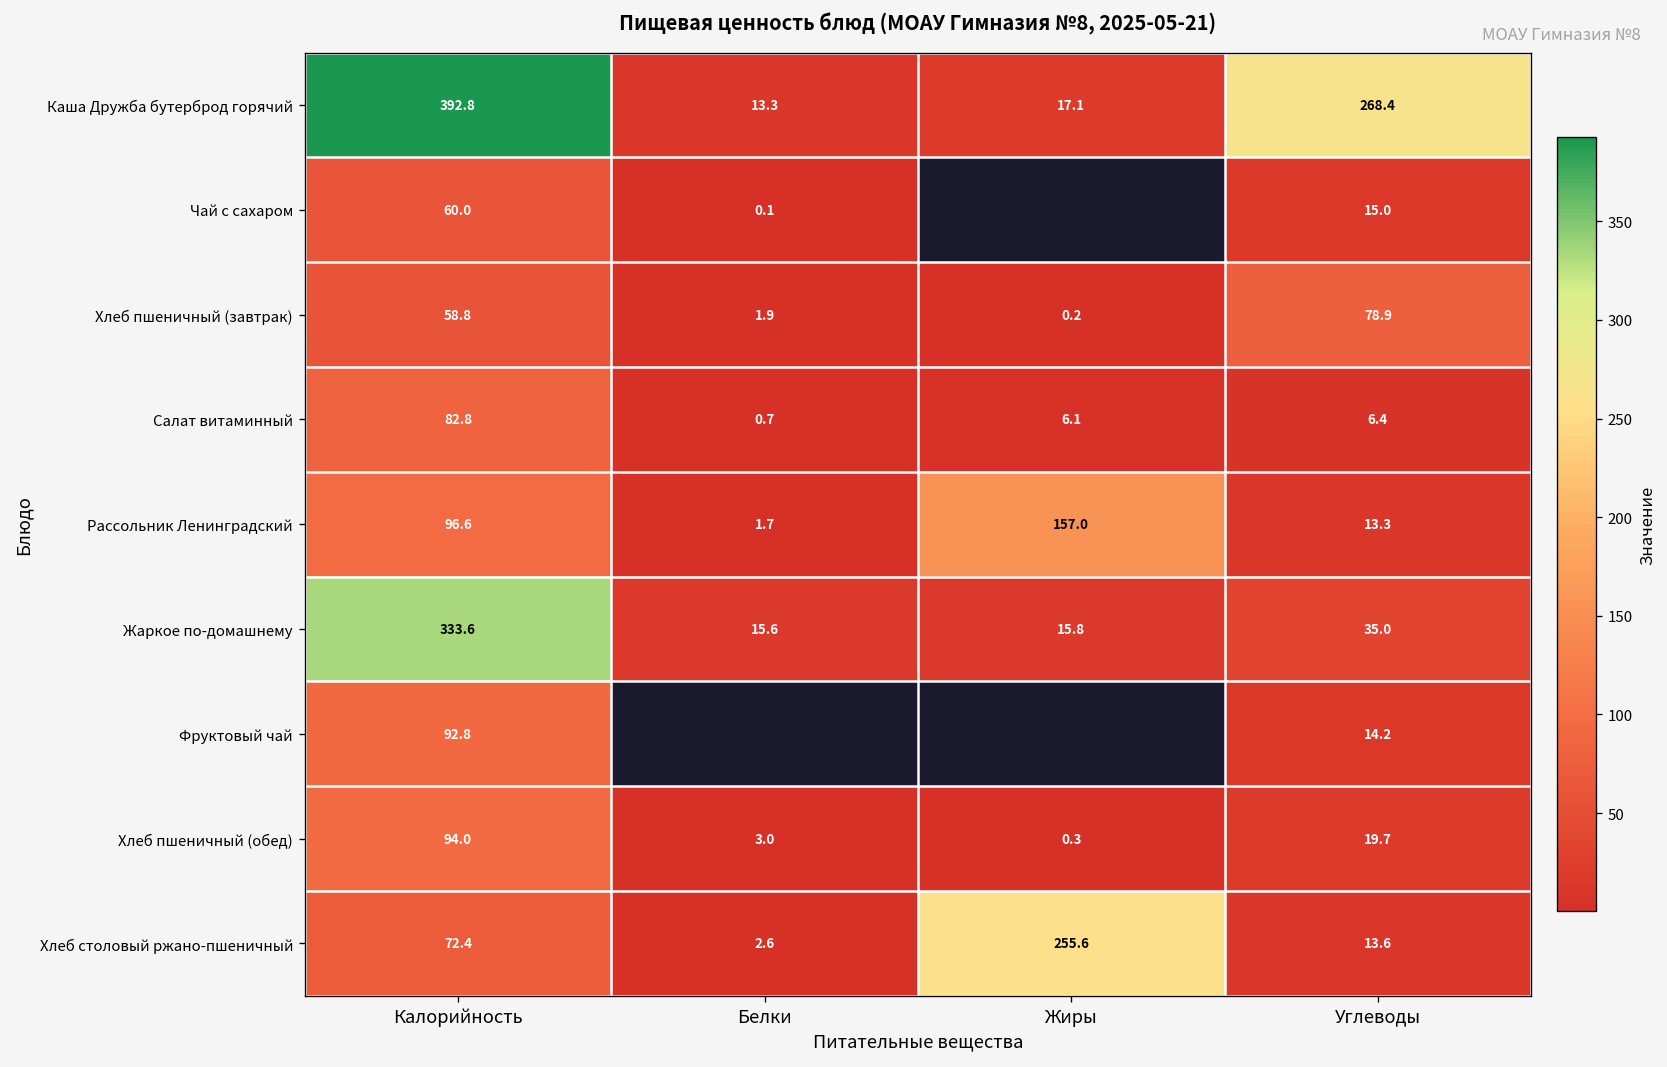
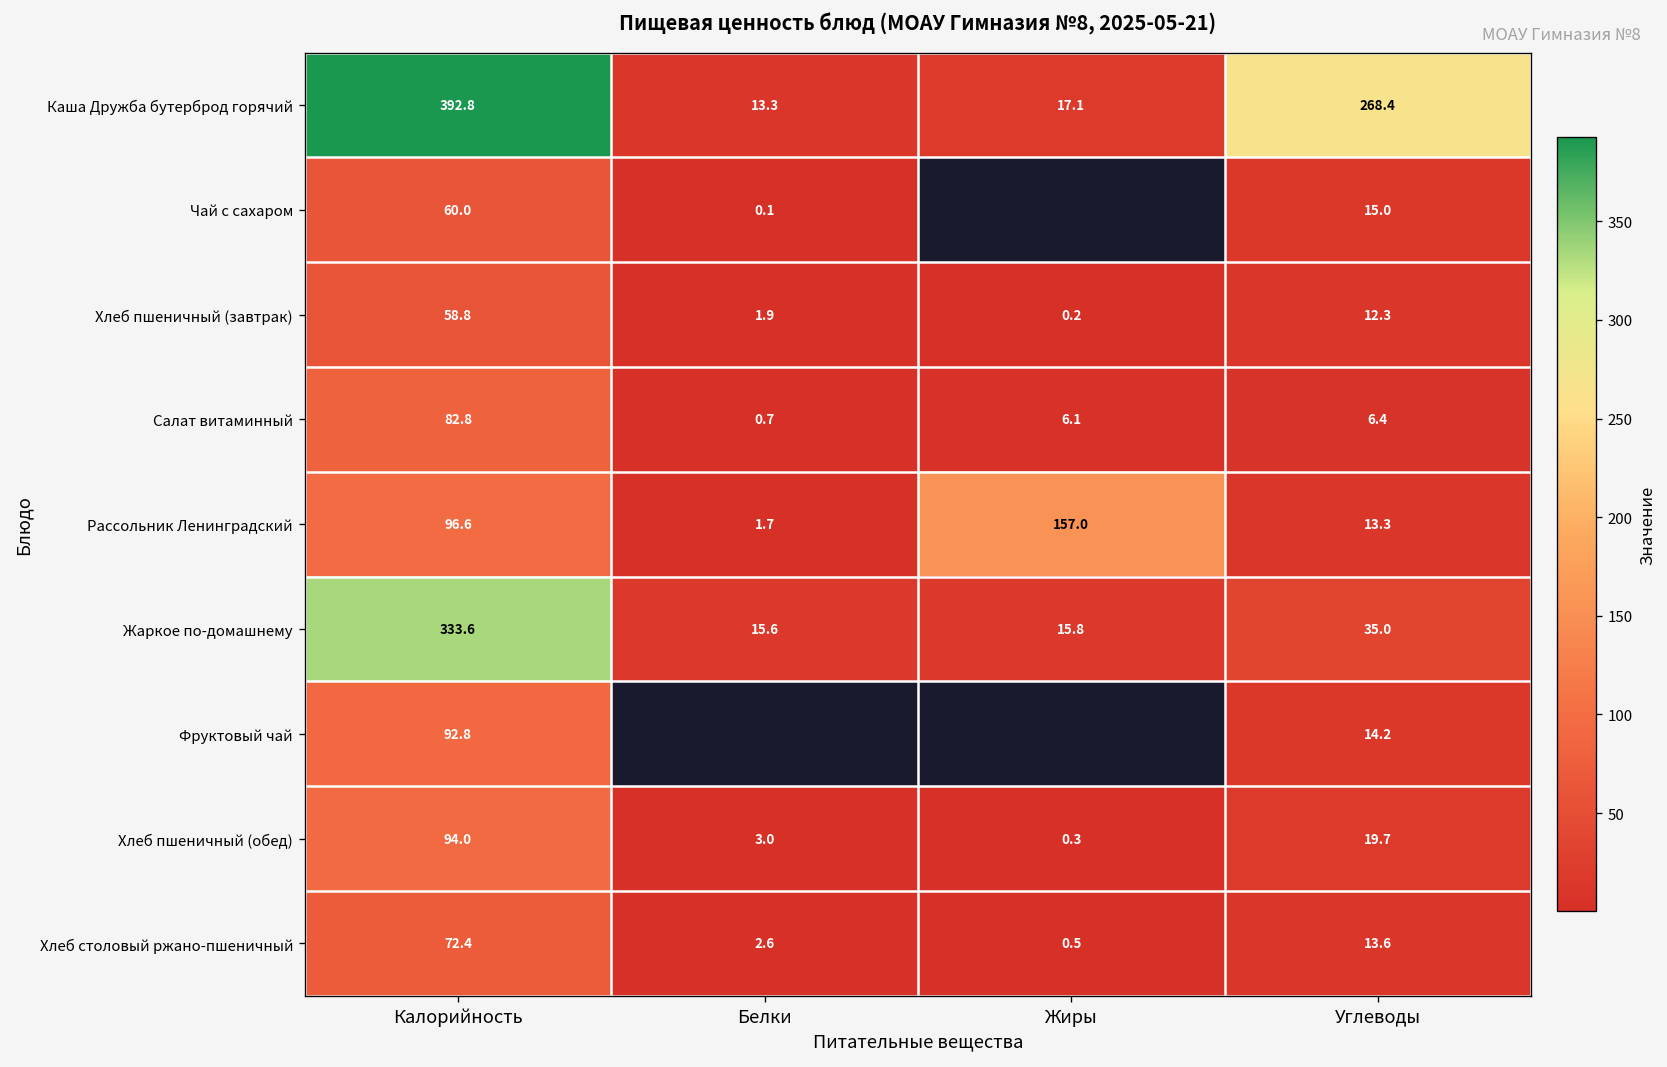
  {
    "Каша Дружба бутерброд горячий": {
      "Калорийность": 392.8,
      "Белки": 13.3,
      "Жиры": 17.1,
      "Углеводы": 268.4
    },
    "Чай с сахаром": {
      "Калорийность": 60.0,
      "Белки": 0.1,
      "Углеводы": 15.0
    },
    "Хлеб пшеничный (завтрак)": {
      "Калорийность": 58.8,
      "Белки": 1.9,
      "Жиры": 0.2,
-     "Углеводы": 78.9
+     "Углеводы": 12.3
    },
    "Салат витаминный": {
      "Калорийность": 82.8,
      "Белки": 0.7,
      "Жиры": 6.1,
      "Углеводы": 6.4
    },
    "Рассольник Ленинградский": {
      "Калорийность": 96.6,
      "Белки": 1.7,
      "Жиры": 157.0,
      "Углеводы": 13.3
    },
    "Жаркое по-домашнему": {
      "Калорийность": 333.6,
      "Белки": 15.6,
      "Жиры": 15.8,
      "Углеводы": 35.0
    },
    "Фруктовый чай": {
      "Калорийность": 92.8,
      "Углеводы": 14.2
    },
    "Хлеб пшеничный (обед)": {
      "Калорийность": 94.0,
      "Белки": 3.0,
      "Жиры": 0.3,
      "Углеводы": 19.7
    },
    "Хлеб столовый ржано-пшеничный": {
      "Калорийность": 72.4,
      "Белки": 2.6,
-     "Жиры": 255.6,
+     "Жиры": 0.5,
      "Углеводы": 13.6
    }
  }
